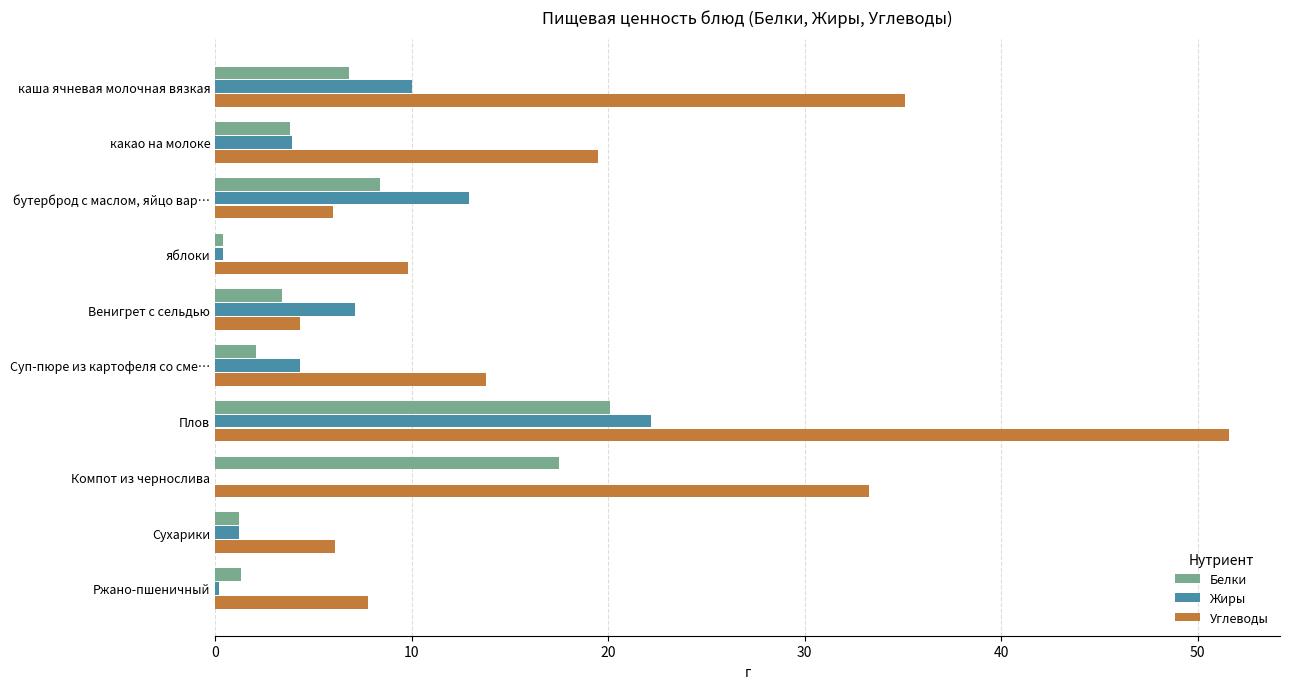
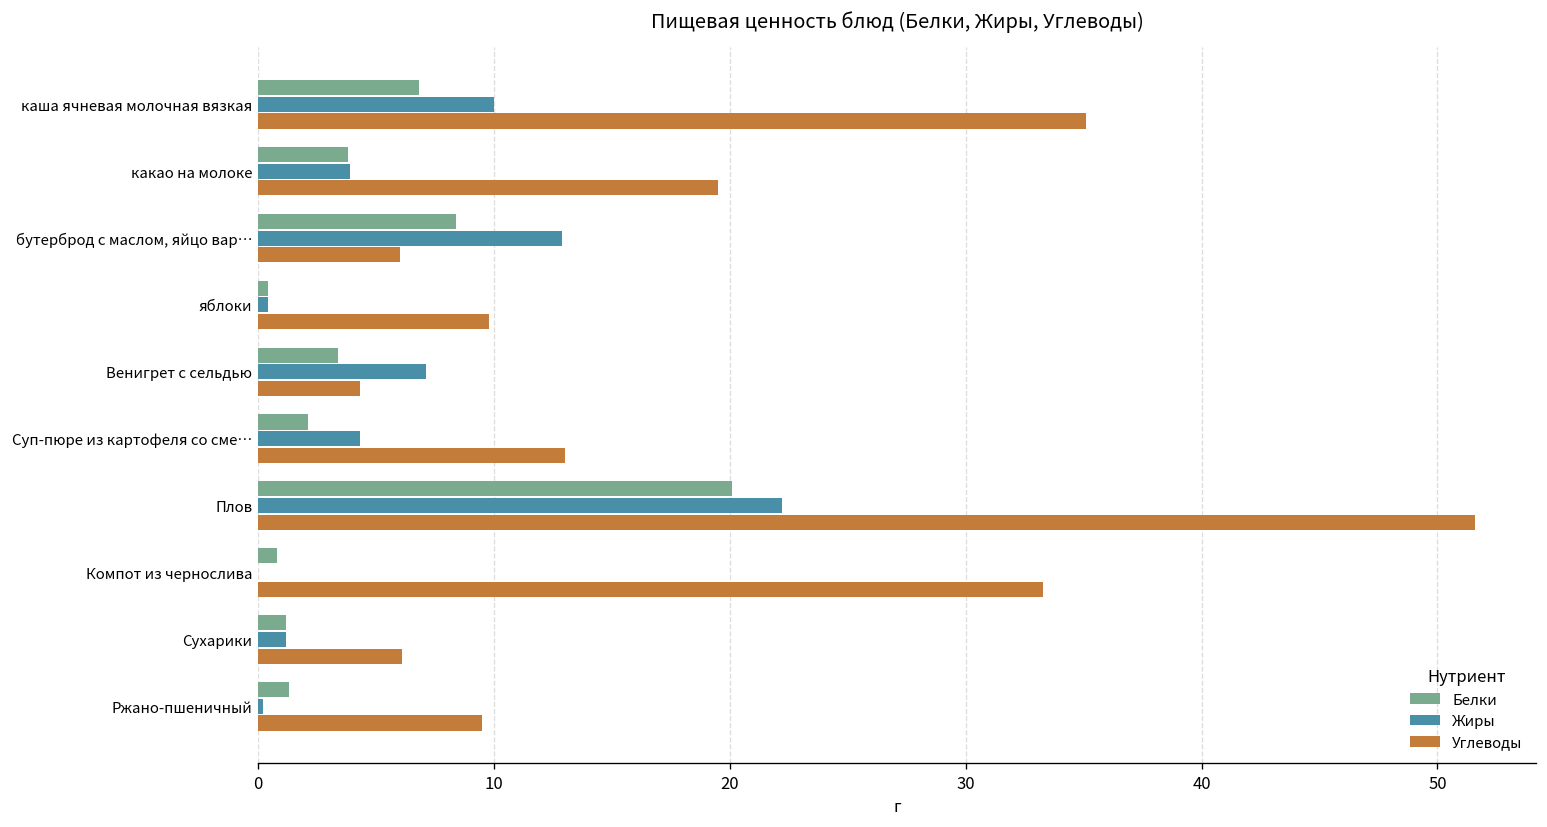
  {
    "Белки": {
      "каша ячневая молочная вязкая": 6.8,
      "какао на молоке": 3.8,
      "бутерброд с маслом, яйцо вар…": 8.4,
      "яблоки": 0.4,
      "Венигрет с сельдью": 3.4,
      "Суп-пюре из картофеля со сме…": 2.1,
      "Плов": 20.1,
-     "Компот из чернослива": 17.5,
+     "Компот из чернослива": 0.8,
      "Сухарики": 1.2,
      "Ржано-пшеничный": 1.3
    },
    "Жиры": {
      "каша ячневая молочная вязкая": 10.0,
      "какао на молоке": 3.9,
      "бутерброд с маслом, яйцо вар…": 12.9,
      "яблоки": 0.4,
      "Венигрет с сельдью": 7.1,
      "Суп-пюре из картофеля со сме…": 4.3,
      "Плов": 22.2,
      "Компот из чернослива": 0.0,
      "Сухарики": 1.2,
      "Ржано-пшеничный": 0.2
    },
    "Углеводы": {
      "каша ячневая молочная вязкая": 35.1,
      "какао на молоке": 19.5,
      "бутерброд с маслом, яйцо вар…": 6.0,
      "яблоки": 9.8,
      "Венигрет с сельдью": 4.3,
-     "Суп-пюре из картофеля со сме…": 13.8,
+     "Суп-пюре из картофеля со сме…": 13.0,
      "Плов": 51.6,
      "Компот из чернослива": 33.3,
      "Сухарики": 6.1,
-     "Ржано-пшеничный": 7.8
+     "Ржано-пшеничный": 9.5
    }
  }
